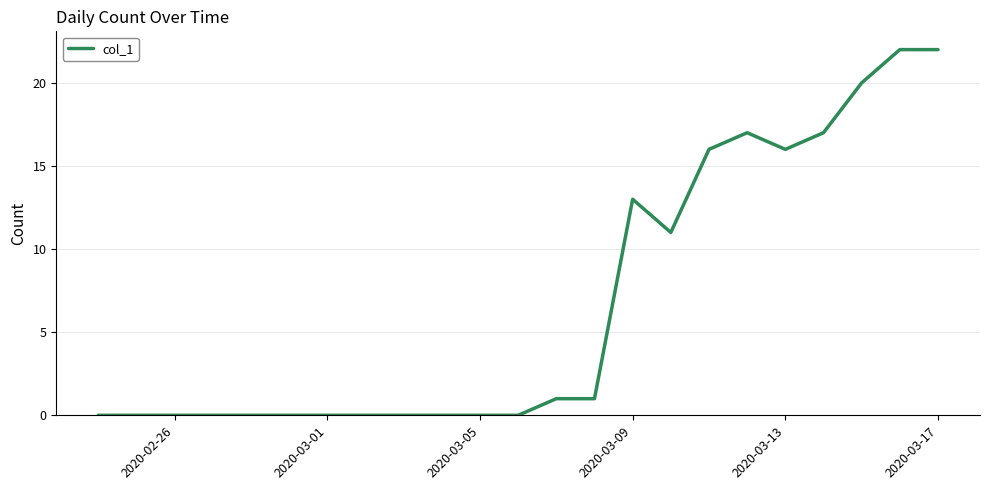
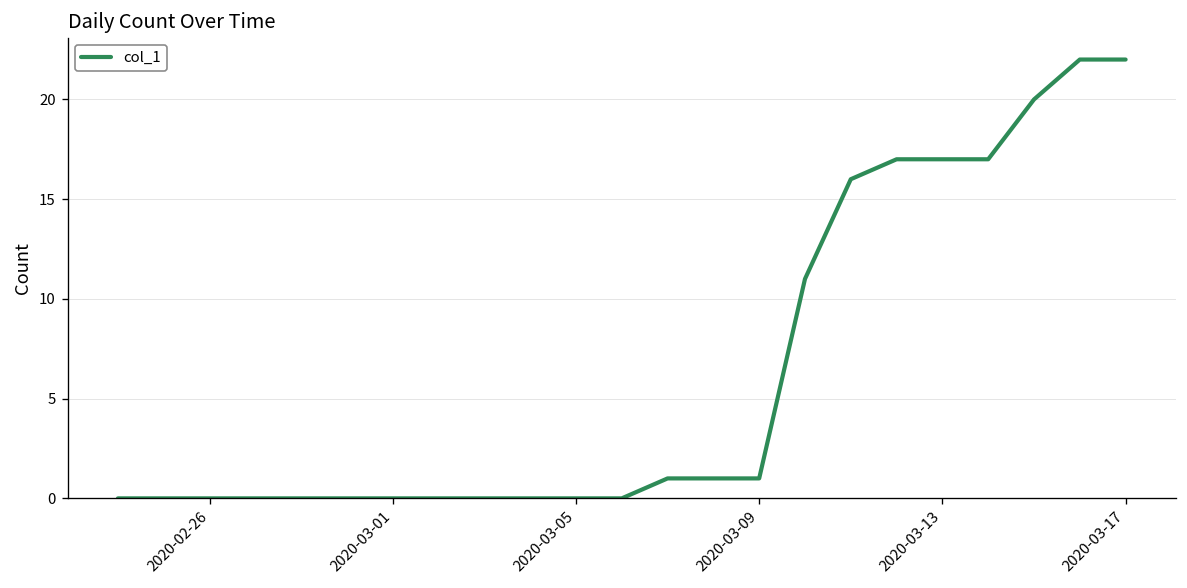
  {
    "2020-02-26": 0,
    "2020-03-01": 0,
    "2020-03-05": 0,
-   "2020-03-09": 13,
-   "2020-03-13": 16,
+   "2020-03-09": 1,
+   "2020-03-13": 17,
    "2020-03-17": 22
  }
